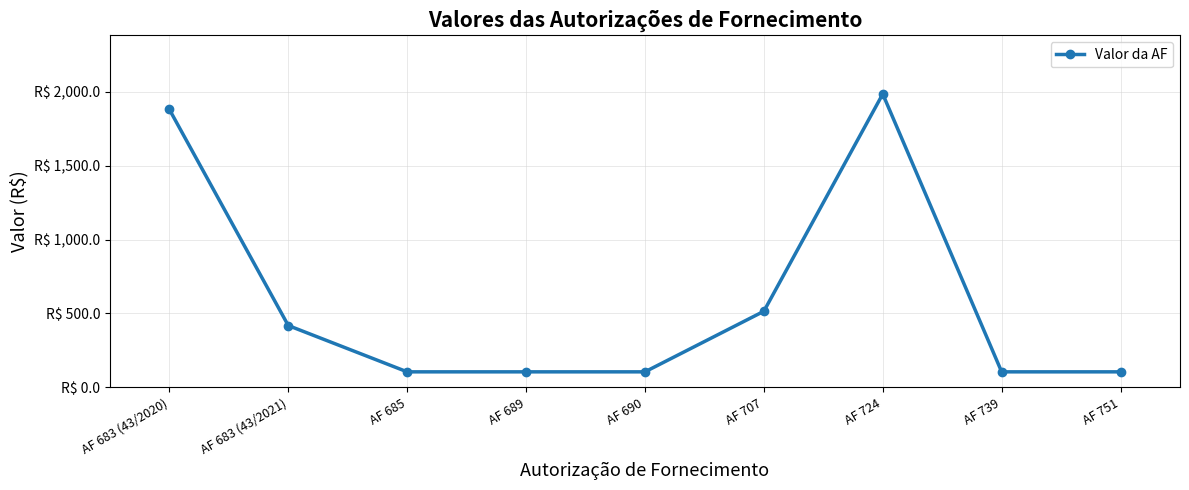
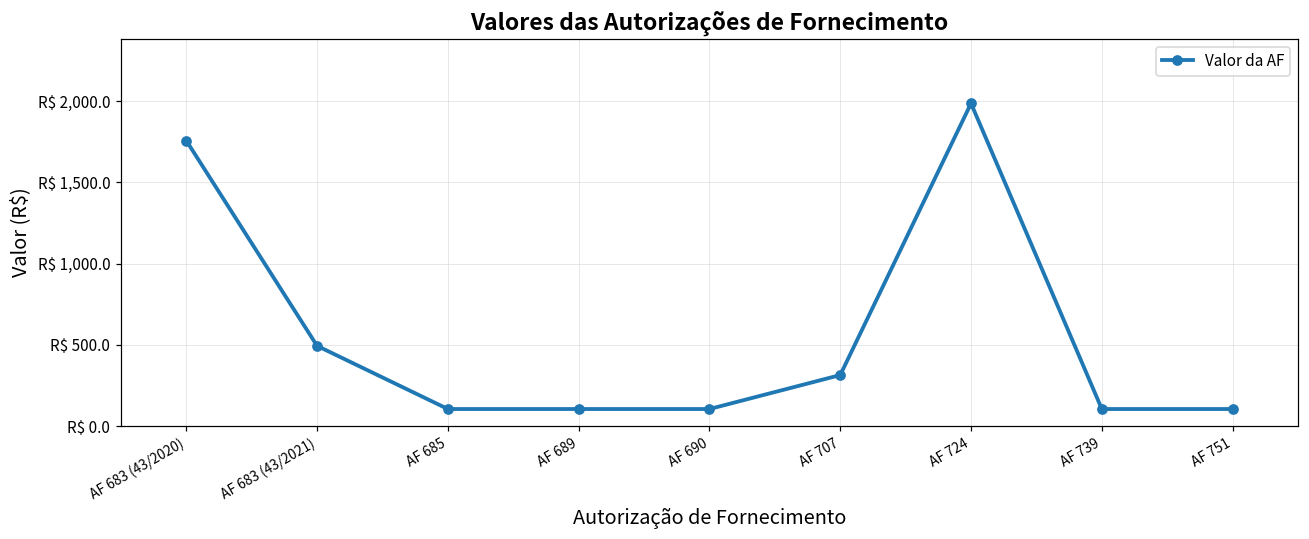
  {
-   "AF 683 (43/2020)": "R$ 1,880",
-   "AF 683 (43/2021)": "R$ 420",
+   "AF 683 (43/2020)": "R$ 1,760",
+   "AF 683 (43/2021)": "R$ 490",
    "AF 685": "R$ 100",
    "AF 689": "R$ 100",
    "AF 690": "R$ 100",
-   "AF 707": "R$ 510",
+   "AF 707": "R$ 310",
    "AF 724": "R$ 1,990",
    "AF 739": "R$ 100",
    "AF 751": "R$ 100"
  }
